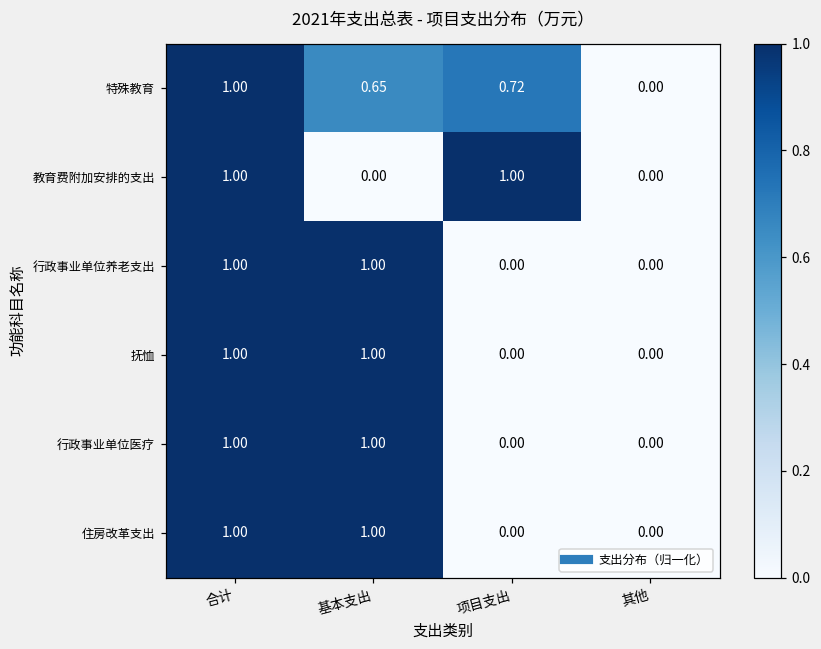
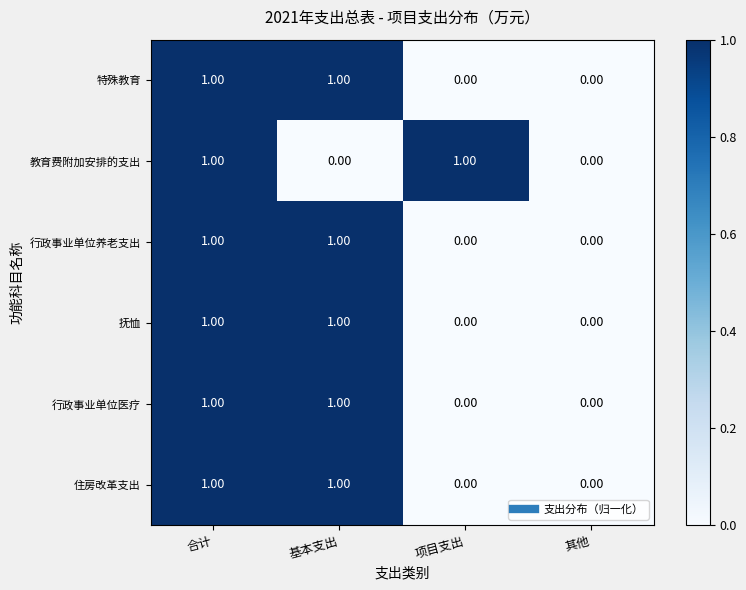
  {
    "特殊教育": {
      "合计": 1.00,
-     "基本支出": 0.65,
-     "项目支出": 0.72,
+     "基本支出": 1.00,
+     "项目支出": 0.00,
      "其他": 0.00
    },
    "教育费附加安排的支出": {
      "合计": 1.00,
      "基本支出": 0.00,
      "项目支出": 1.00,
      "其他": 0.00
    },
    "行政事业单位养老支出": {
      "合计": 1.00,
      "基本支出": 1.00,
      "项目支出": 0.00,
      "其他": 0.00
    },
    "抚恤": {
      "合计": 1.00,
      "基本支出": 1.00,
      "项目支出": 0.00,
      "其他": 0.00
    },
    "行政事业单位医疗": {
      "合计": 1.00,
      "基本支出": 1.00,
      "项目支出": 0.00,
      "其他": 0.00
    },
    "住房改革支出": {
      "合计": 1.00,
      "基本支出": 1.00,
      "项目支出": 0.00,
      "其他": 0.00
    }
  }
